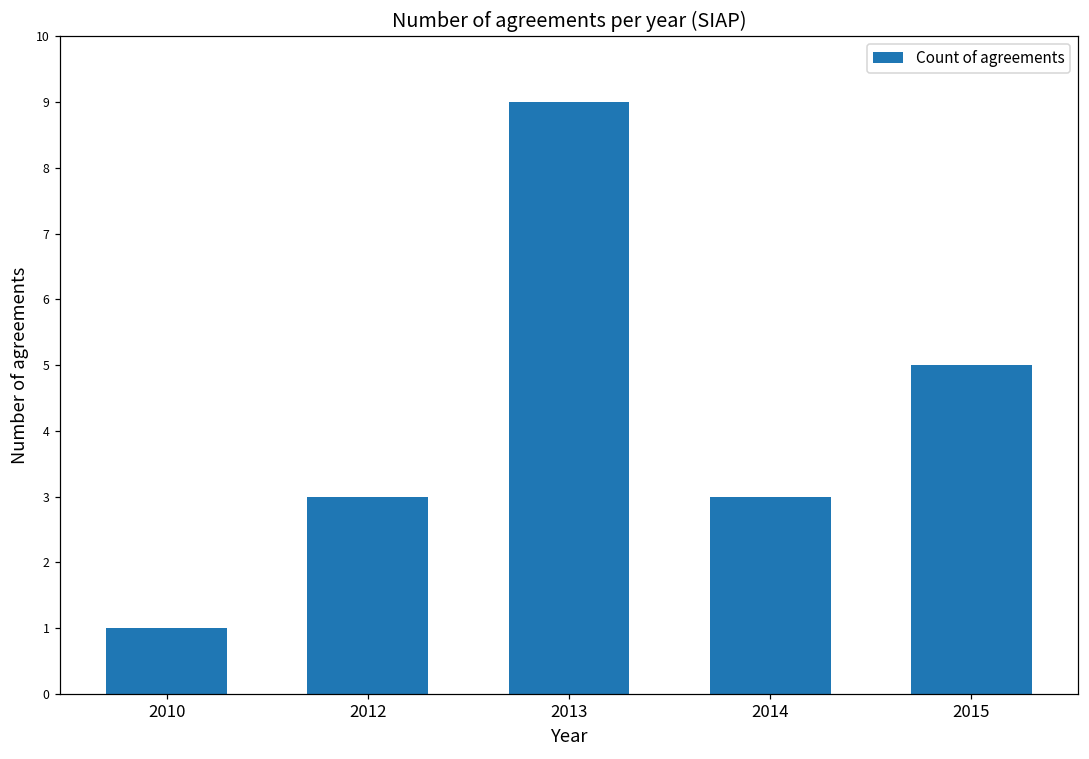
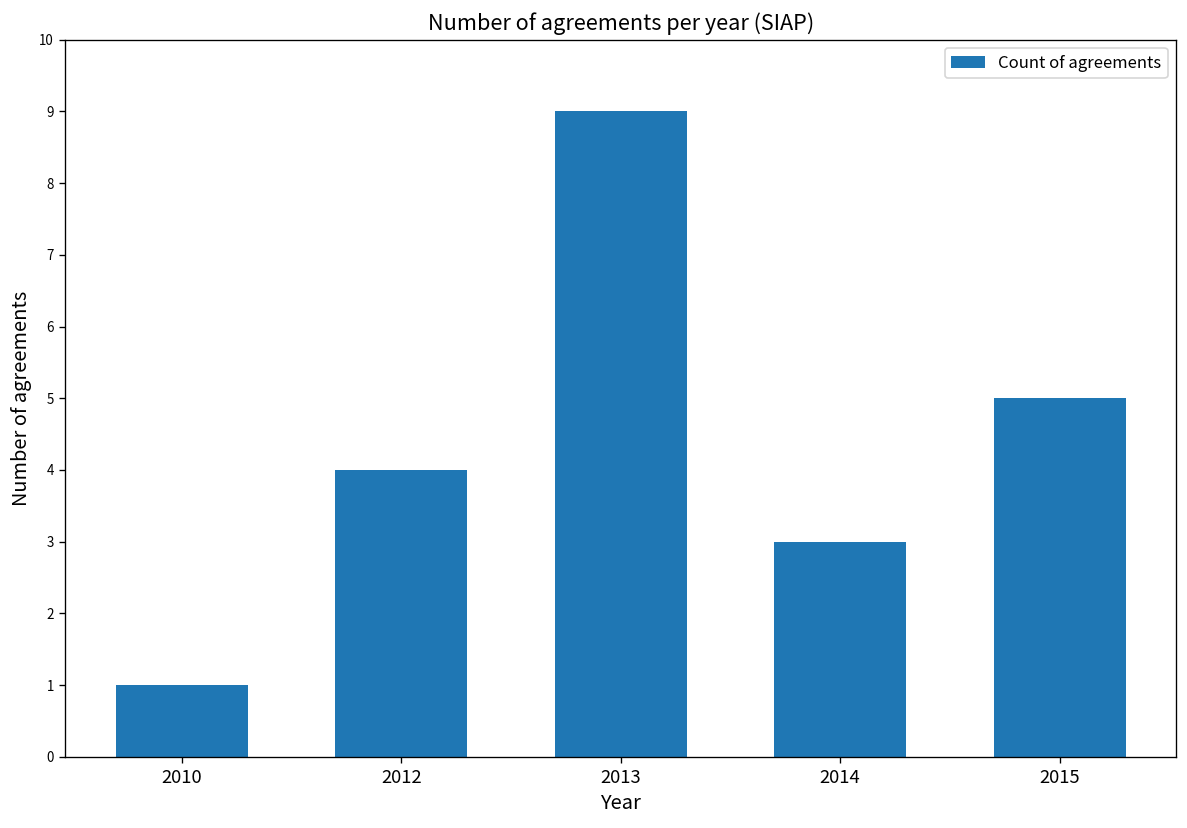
  {
    "2010": 1,
-   "2012": 3,
+   "2012": 4,
    "2013": 9,
    "2014": 3,
    "2015": 5
  }
